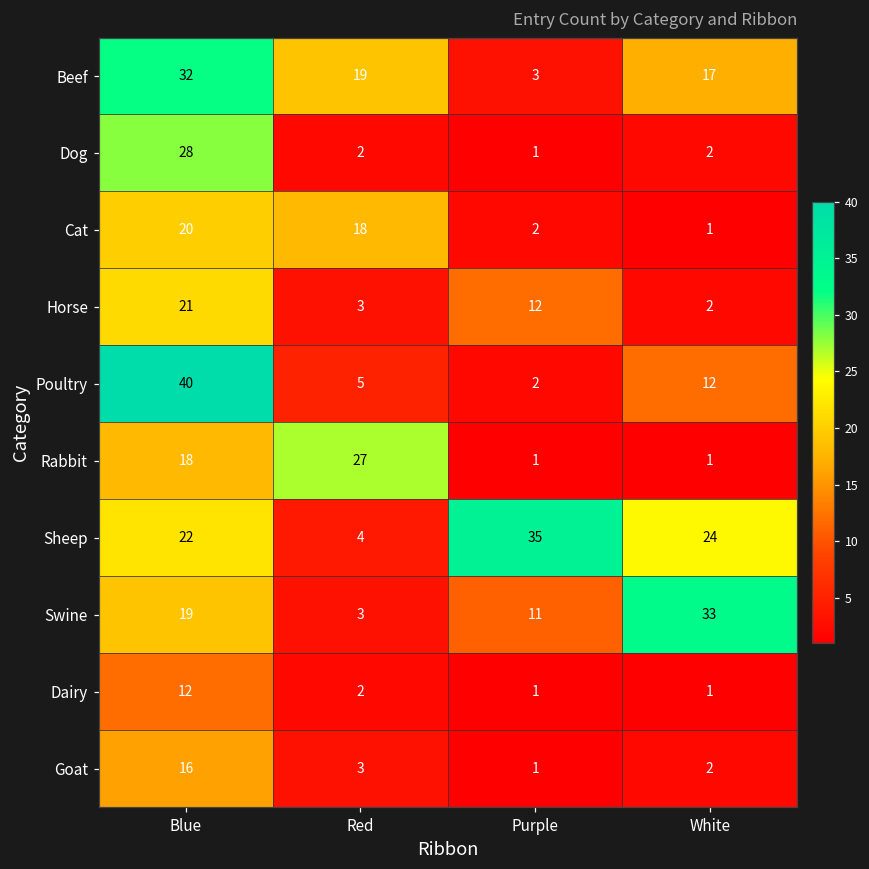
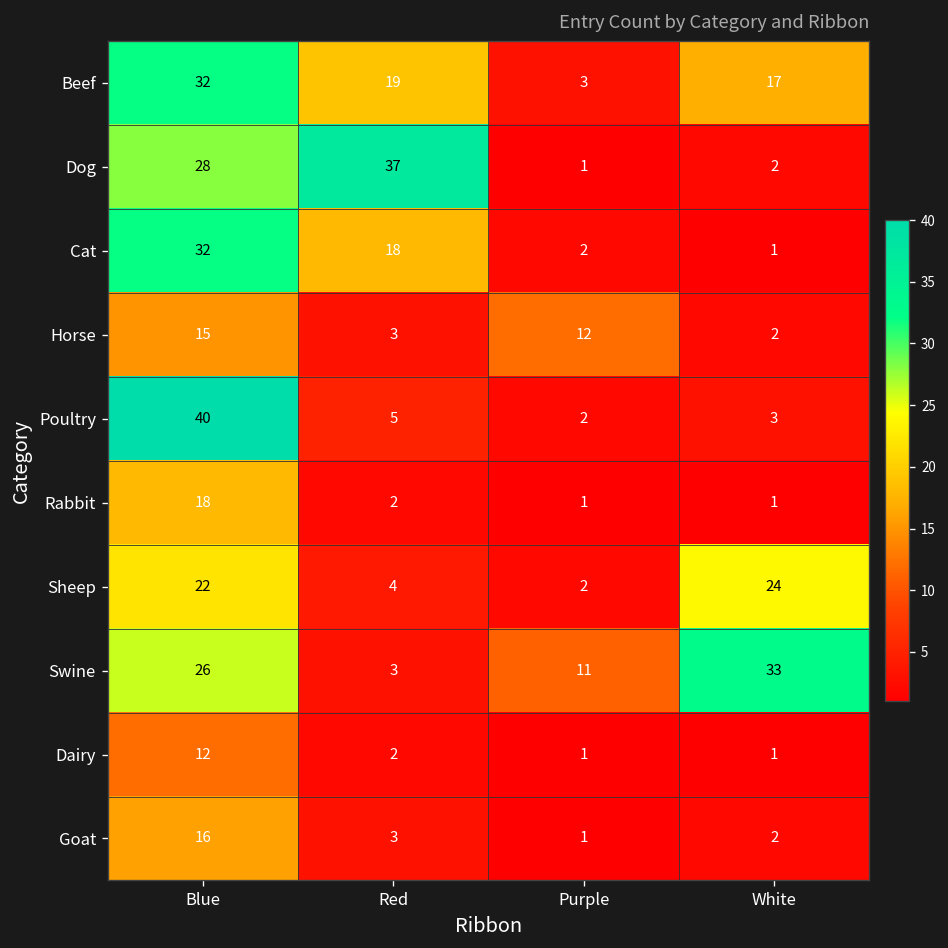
  {
    "Beef": {
      "Blue": 32,
      "Red": 19,
      "Purple": 3,
      "White": 17
    },
    "Dog": {
      "Blue": 28,
-     "Red": 2,
+     "Red": 37,
      "Purple": 1,
      "White": 2
    },
    "Cat": {
-     "Blue": 20,
+     "Blue": 32,
      "Red": 18,
      "Purple": 2,
      "White": 1
    },
    "Horse": {
-     "Blue": 21,
+     "Blue": 15,
      "Red": 3,
      "Purple": 12,
      "White": 2
    },
    "Poultry": {
      "Blue": 40,
      "Red": 5,
      "Purple": 2,
-     "White": 12
+     "White": 3
    },
    "Rabbit": {
      "Blue": 18,
-     "Red": 27,
+     "Red": 2,
      "Purple": 1,
      "White": 1
    },
    "Sheep": {
      "Blue": 22,
      "Red": 4,
-     "Purple": 35,
+     "Purple": 2,
      "White": 24
    },
    "Swine": {
-     "Blue": 19,
+     "Blue": 26,
      "Red": 3,
      "Purple": 11,
      "White": 33
    },
    "Dairy": {
      "Blue": 12,
      "Red": 2,
      "Purple": 1,
      "White": 1
    },
    "Goat": {
      "Blue": 16,
      "Red": 3,
      "Purple": 1,
      "White": 2
    }
  }
